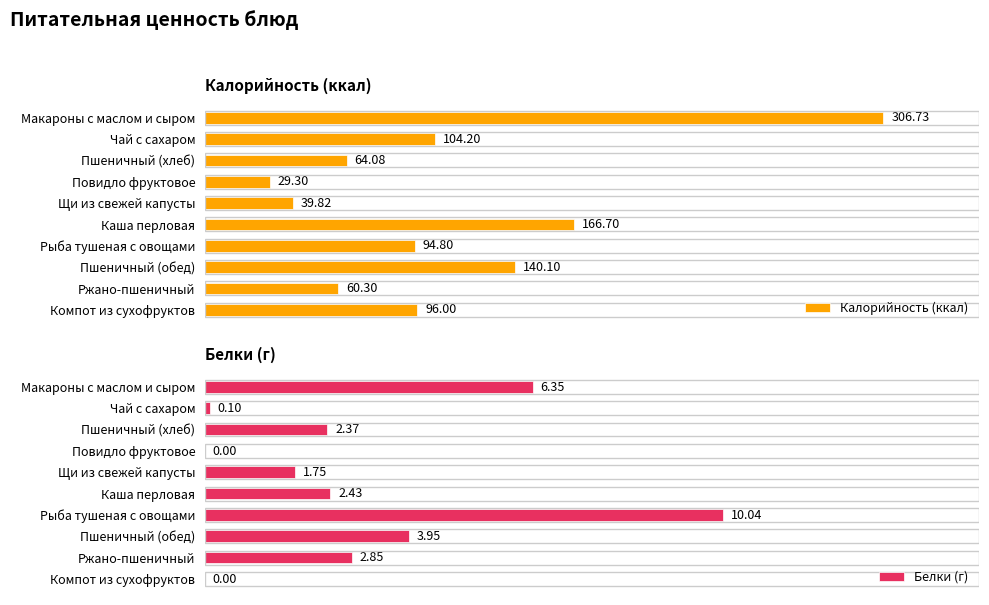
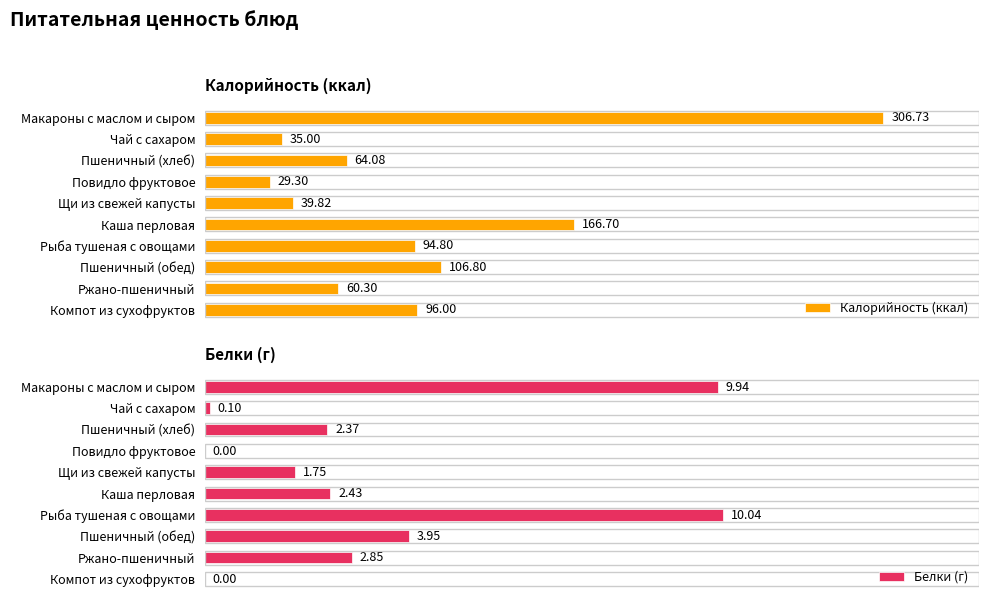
  {
    "Калорийность (ккал)": {
      "Макароны с маслом и сыром": 306.73,
-     "Чай с сахаром": 104.20,
+     "Чай с сахаром": 35.00,
      "Пшеничный (хлеб)": 64.08,
      "Повидло фруктовое": 29.30,
      "Щи из свежей капусты": 39.82,
      "Каша перловая": 166.70,
      "Рыба тушеная с овощами": 94.80,
-     "Пшеничный (обед)": 140.10,
+     "Пшеничный (обед)": 106.80,
      "Ржано-пшеничный": 60.30,
      "Компот из сухофруктов": 96.00
    },
    "Белки (г)": {
-     "Макароны с маслом и сыром": 6.35,
+     "Макароны с маслом и сыром": 9.94,
      "Чай с сахаром": 0.10,
      "Пшеничный (хлеб)": 2.37,
      "Повидло фруктовое": 0.00,
      "Щи из свежей капусты": 1.75,
      "Каша перловая": 2.43,
      "Рыба тушеная с овощами": 10.04,
      "Пшеничный (обед)": 3.95,
      "Ржано-пшеничный": 2.85,
      "Компот из сухофруктов": 0.00
    }
  }
